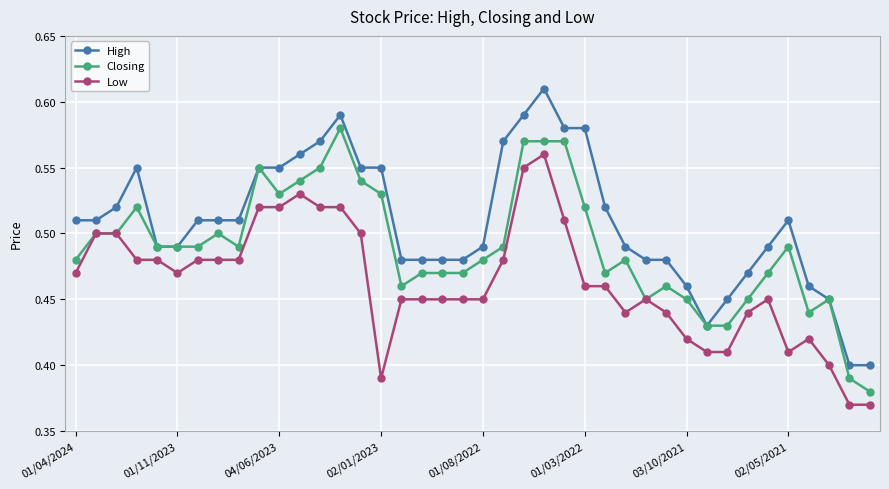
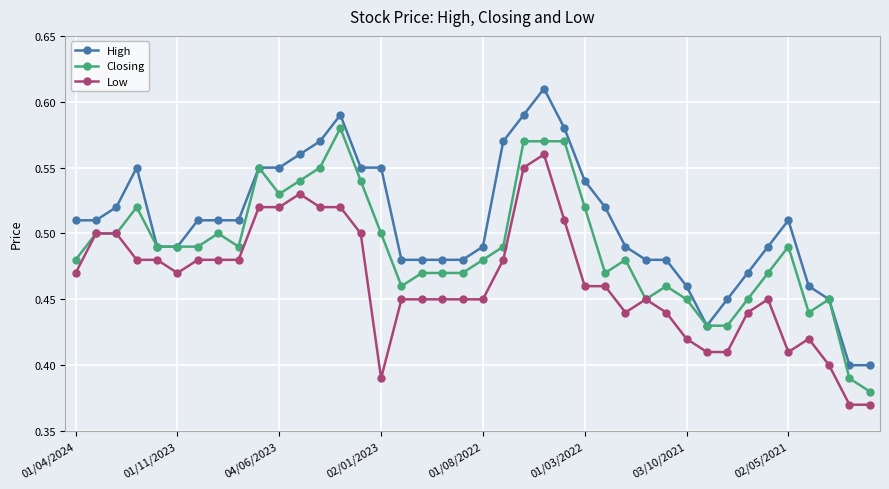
  {
    "High": {
      "01/04/2024": 0.51,
      "04/06/2023": 0.55,
      "02/01/2023": 0.55,
      "01/08/2022": 0.49,
-     "01/03/2022": 0.58,
+     "01/03/2022": 0.54,
      "03/10/2021": 0.46,
      "02/05/2021": 0.51
    },
    "Closing": {
      "01/04/2024": 0.48,
      "04/06/2023": 0.53,
-     "02/01/2023": 0.53,
+     "02/01/2023": 0.50,
      "01/08/2022": 0.48,
      "01/03/2022": 0.52,
      "03/10/2021": 0.45,
      "02/05/2021": 0.49
    },
    "Low": {
      "01/04/2024": 0.47,
      "01/11/2023": 0.47,
      "04/06/2023": 0.52,
      "02/01/2023": 0.39,
      "01/08/2022": 0.45,
      "01/03/2022": 0.46,
      "03/10/2021": 0.42,
      "02/05/2021": 0.41
    }
  }
